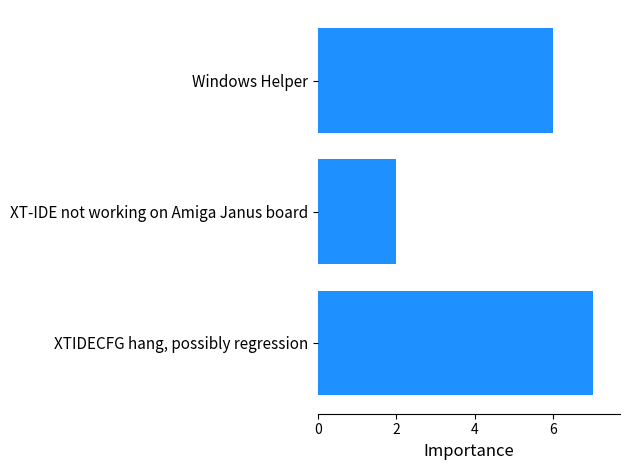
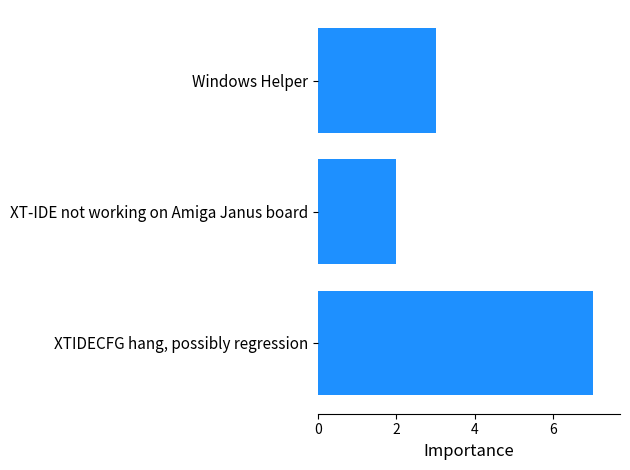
  {
-   "Windows Helper": 6,
+   "Windows Helper": 3,
    "XT-IDE not working on Amiga Janus board": 2,
    "XTIDECFG hang, possibly regression": 7
  }
